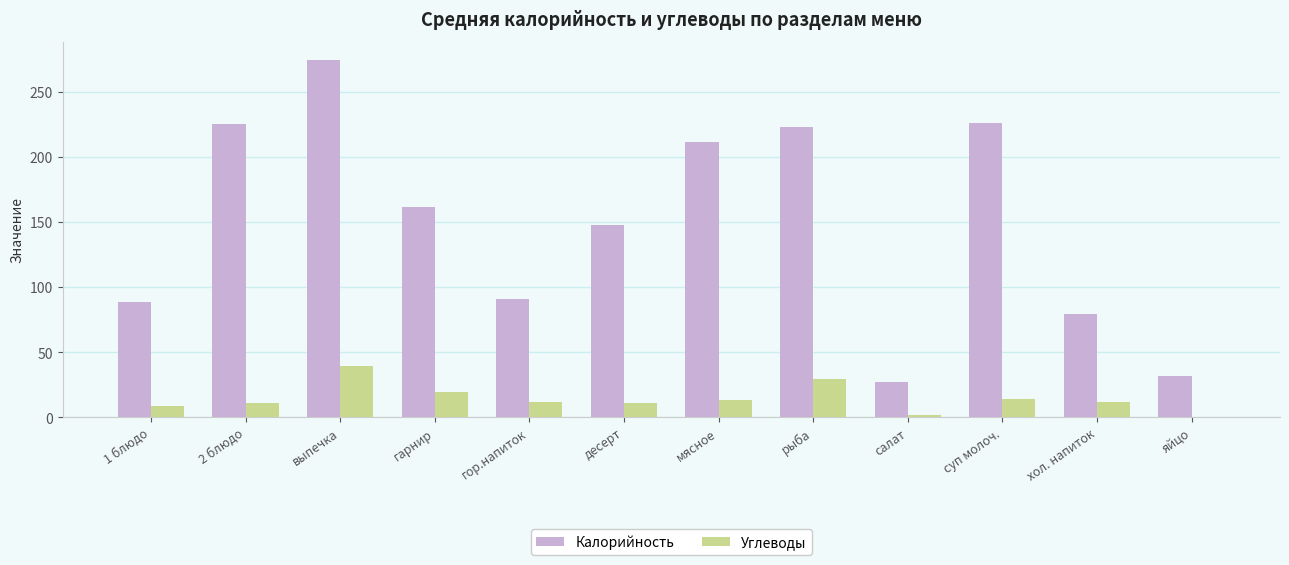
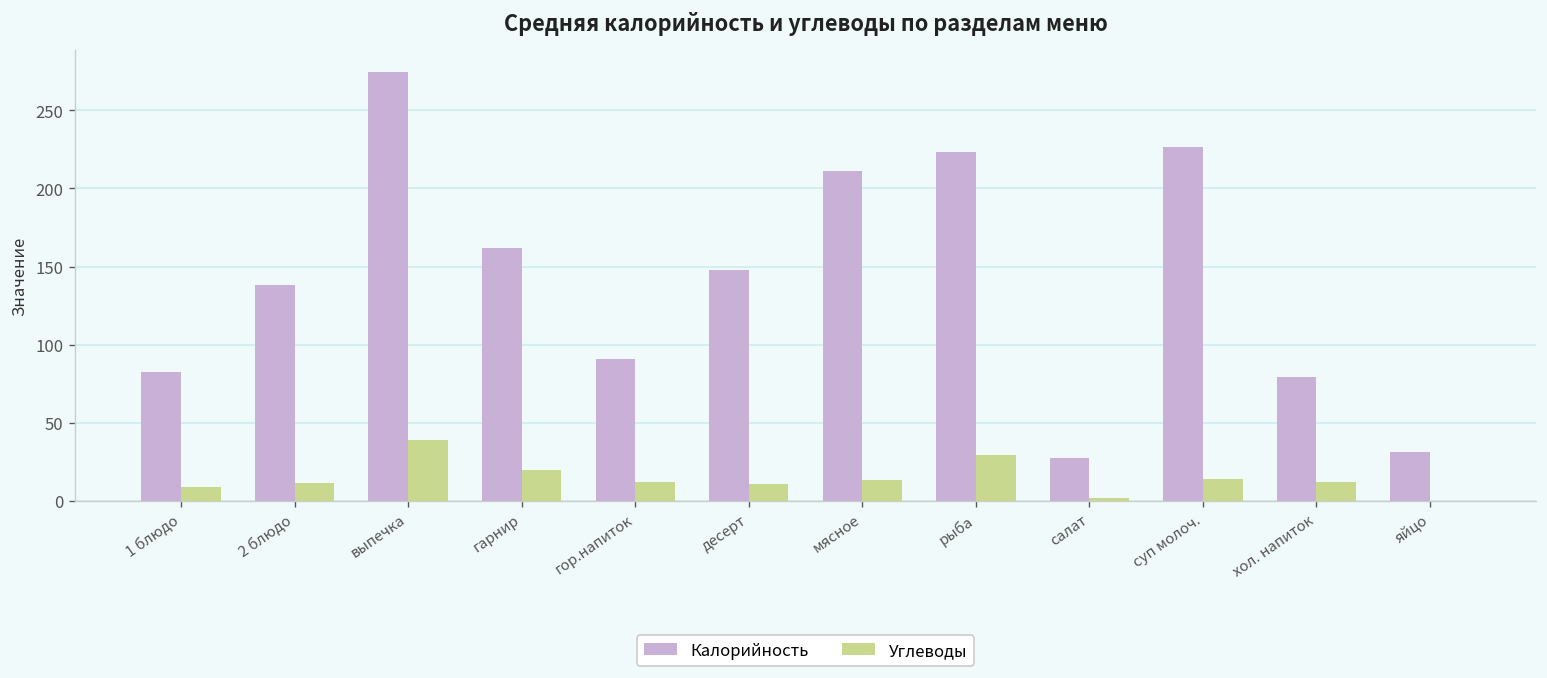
  {
    "Калорийность": {
-     "1 блюдо": 89,
-     "2 блюдо": 226,
+     "1 блюдо": 82,
+     "2 блюдо": 138,
      "выпечка": 275,
      "гарнир": 162,
      "гор.напиток": 91,
      "десерт": 148,
      "мясное": 211,
      "рыба": 223,
      "салат": 27,
      "суп молоч.": 226,
      "хол. напиток": 79,
      "яйцо": 32
    },
    "Углеводы": {
      "1 блюдо": 9,
      "2 блюдо": 11,
      "выпечка": 39,
      "гарнир": 19,
      "гор.напиток": 12,
      "десерт": 11,
      "мясное": 14,
      "рыба": 29,
      "суп молоч.": 14,
      "хол. напиток": 12
    }
  }
